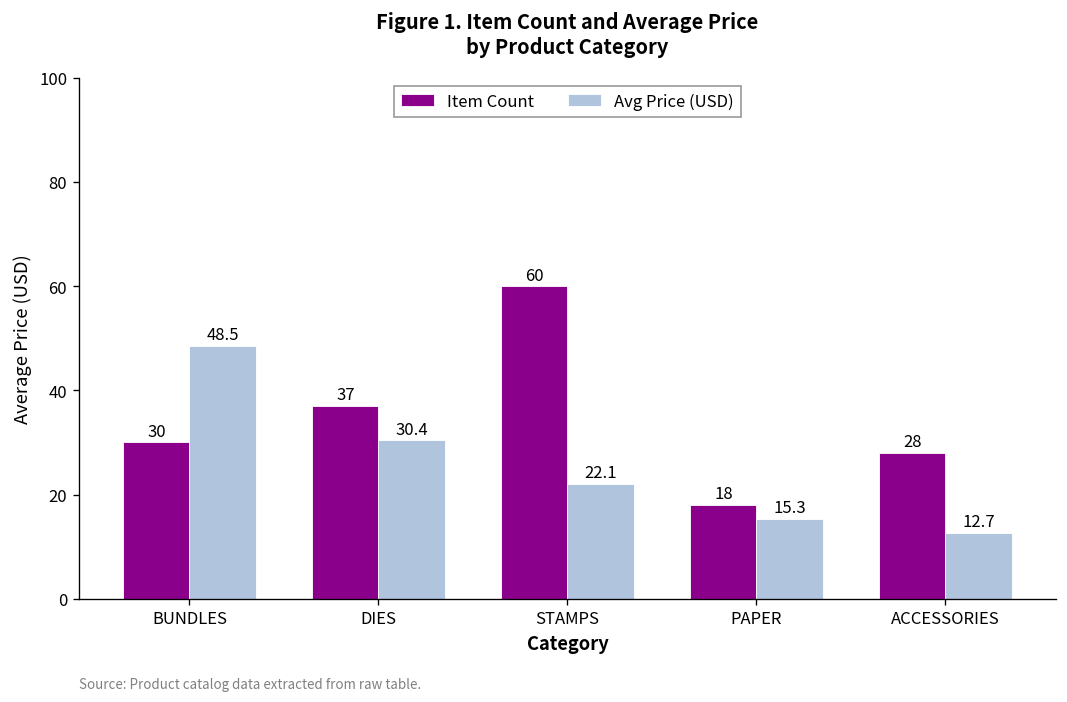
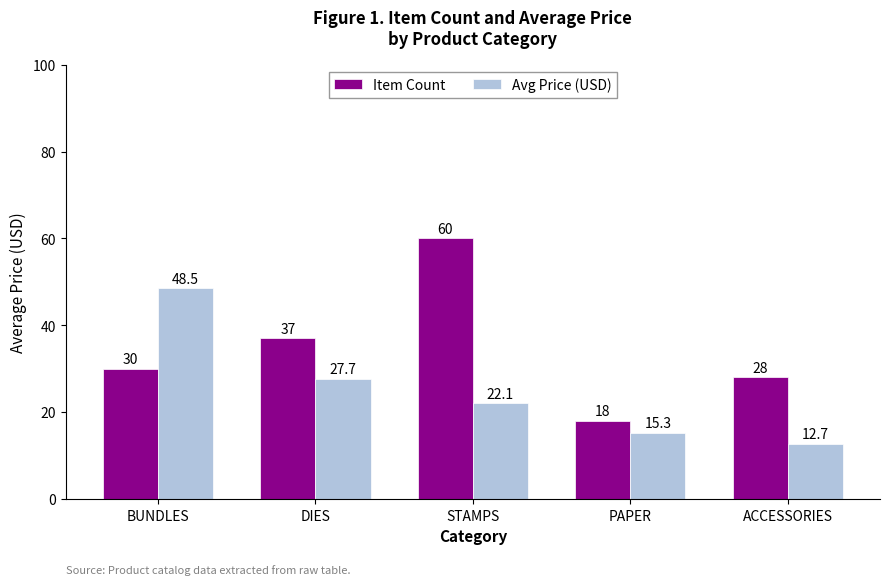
  {
    "Item Count": {
      "BUNDLES": 30,
      "DIES": 37,
      "STAMPS": 60,
      "PAPER": 18,
      "ACCESSORIES": 28
    },
    "Avg Price (USD)": {
      "BUNDLES": 48.5,
-     "DIES": 30.4,
+     "DIES": 27.7,
      "STAMPS": 22.1,
      "PAPER": 15.3,
      "ACCESSORIES": 12.7
    }
  }
